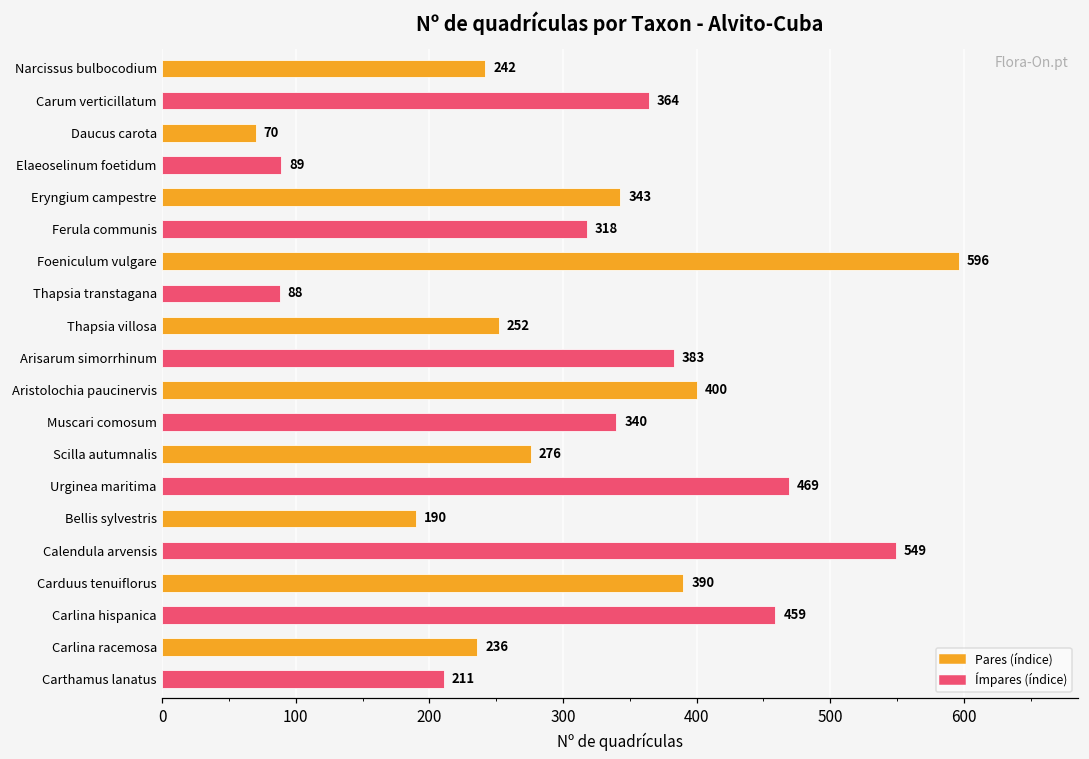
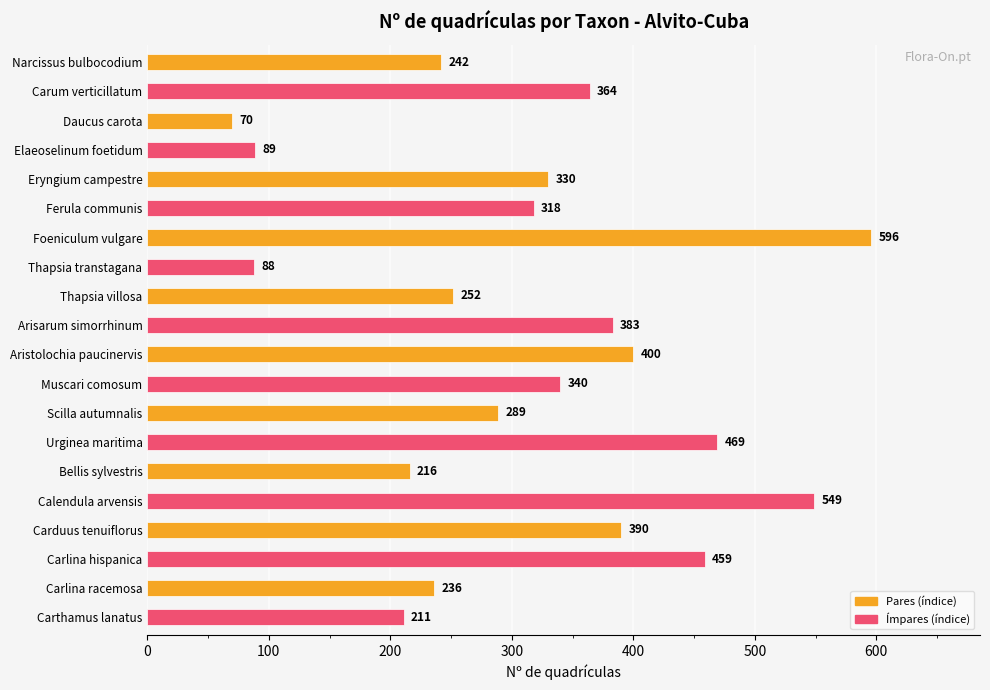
  {
    "Narcissus bulbocodium": 242,
    "Carum verticillatum": 364,
    "Daucus carota": 70,
    "Elaeoselinum foetidum": 89,
-   "Eryngium campestre": 343,
+   "Eryngium campestre": 330,
    "Ferula communis": 318,
    "Foeniculum vulgare": 596,
    "Thapsia transtagana": 88,
    "Thapsia villosa": 252,
    "Arisarum simorrhinum": 383,
    "Aristolochia paucinervis": 400,
    "Muscari comosum": 340,
-   "Scilla autumnalis": 276,
+   "Scilla autumnalis": 289,
    "Urginea maritima": 469,
-   "Bellis sylvestris": 190,
+   "Bellis sylvestris": 216,
    "Calendula arvensis": 549,
    "Carduus tenuiflorus": 390,
    "Carlina hispanica": 459,
    "Carlina racemosa": 236,
    "Carthamus lanatus": 211
  }
